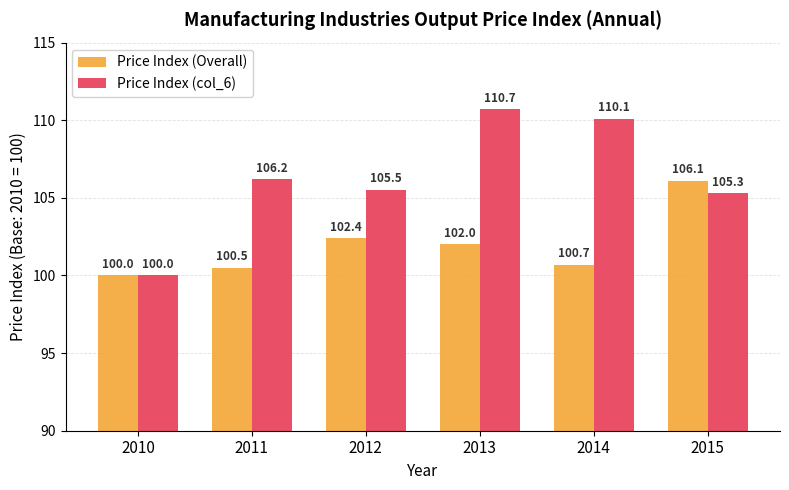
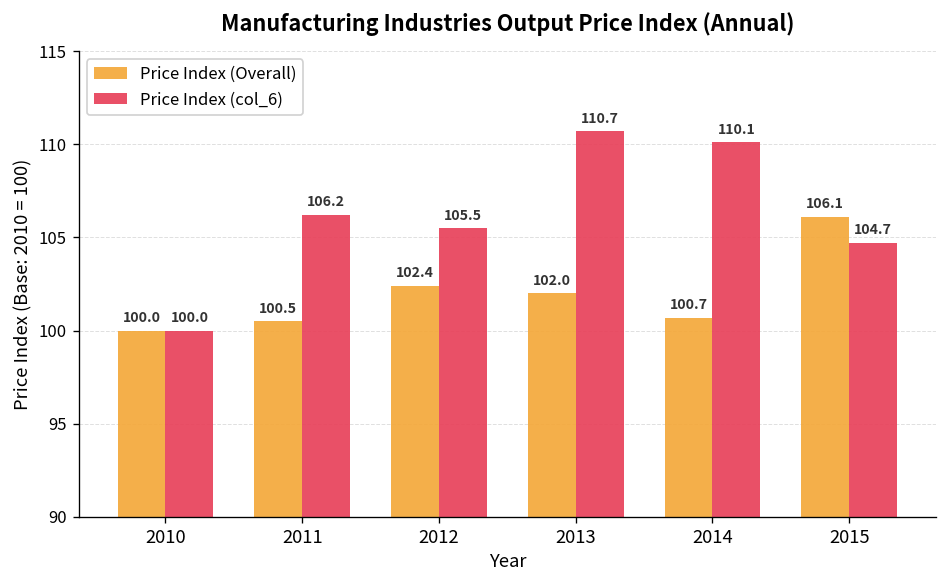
  {
    "Price Index (Overall)": {
      "2010": 100.0,
      "2011": 100.5,
      "2012": 102.4,
      "2013": 102.0,
      "2014": 100.7,
      "2015": 106.1
    },
    "Price Index (col_6)": {
      "2010": 100.0,
      "2011": 106.2,
      "2012": 105.5,
      "2013": 110.7,
      "2014": 110.1,
-     "2015": 105.3
+     "2015": 104.7
    }
  }
